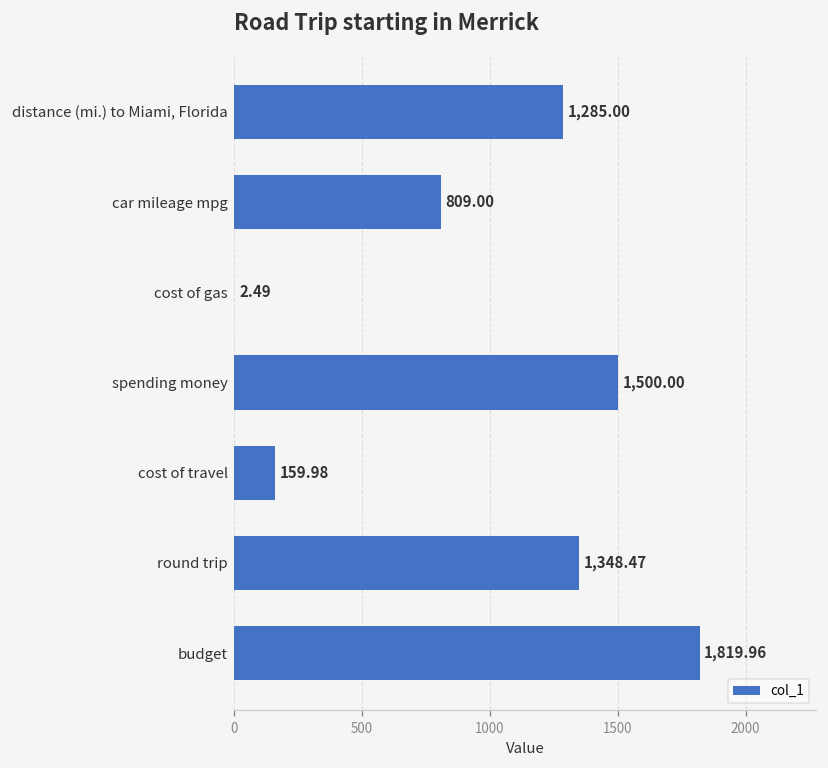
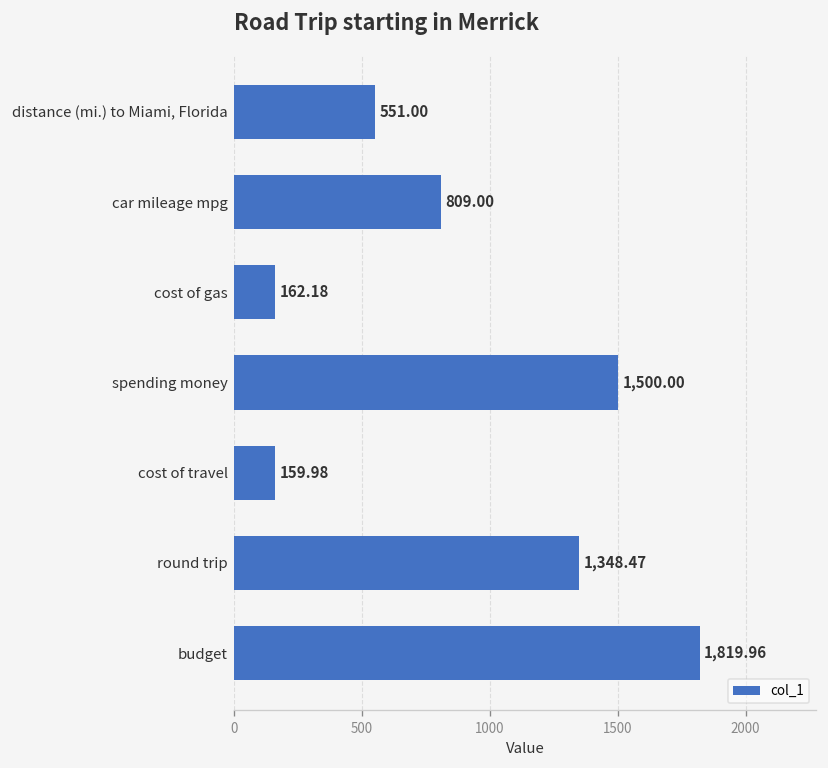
  {
-   "distance (mi.) to Miami, Florida": "1,285.00",
+   "distance (mi.) to Miami, Florida": "551.00",
    "car mileage mpg": "809.00",
-   "cost of gas": "2.49",
+   "cost of gas": "162.18",
    "spending money": "1,500.00",
    "cost of travel": "159.98",
    "round trip": "1,348.47",
    "budget": "1,819.96"
  }
